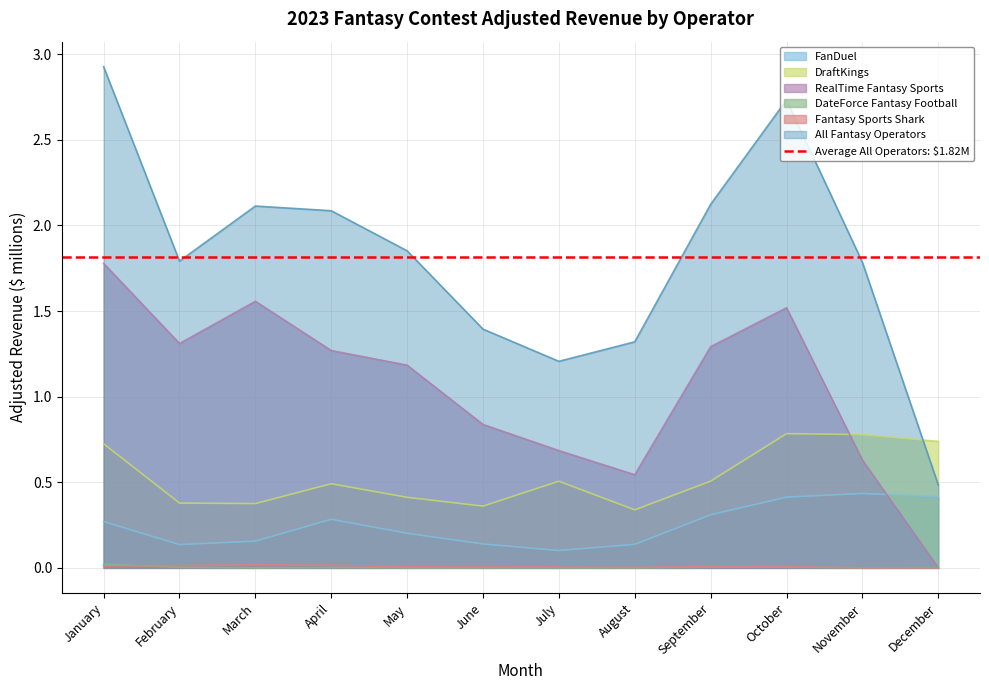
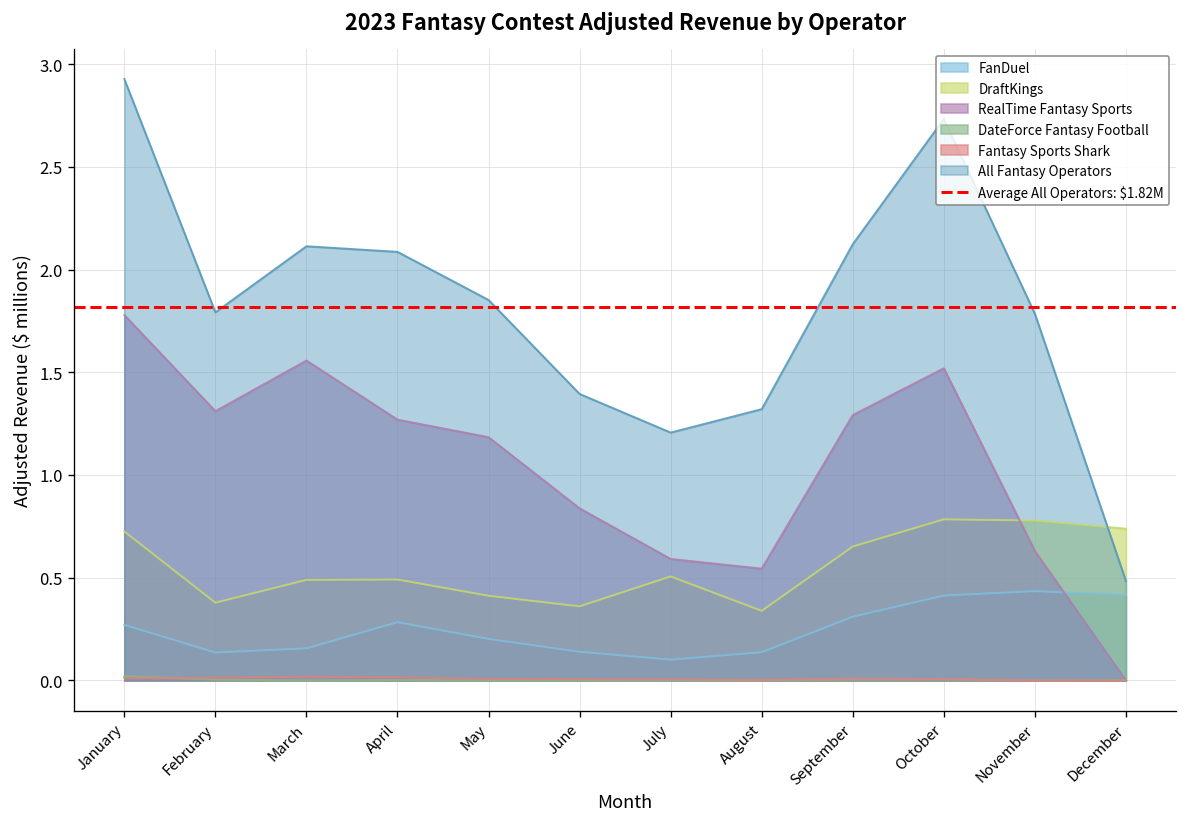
  {
    "DraftKings": {
      "January": 0.72,
      "February": 0.38,
-     "March": 0.38,
+     "March": 0.49,
      "April": 0.49,
      "May": 0.41,
      "June": 0.36,
      "July": 0.51,
      "August": 0.34,
-     "September": 0.51,
+     "September": 0.65,
      "October": 0.78,
      "November": 0.78,
      "December": 0.74
    },
    "RealTime Fantasy Sports": {
      "January": 1.78,
      "February": 1.31,
      "March": 1.56,
      "April": 1.27,
      "May": 1.18,
      "June": 0.84,
-     "July": 0.68,
+     "July": 0.59,
      "August": 0.54,
      "September": 1.29,
      "October": 1.52,
      "November": 0.63
    },
    "DateForce Fantasy Football": {
      "March": 0.00
    },
    "Fantasy Sports Shark": {
      "March": 0.02
    }
  }
